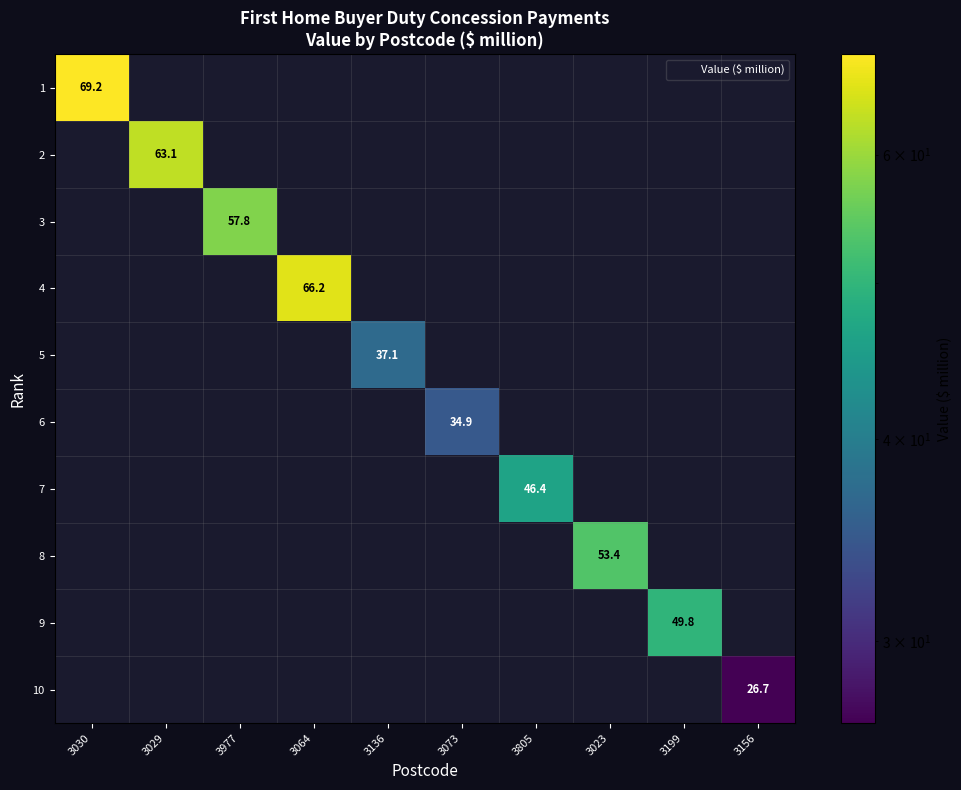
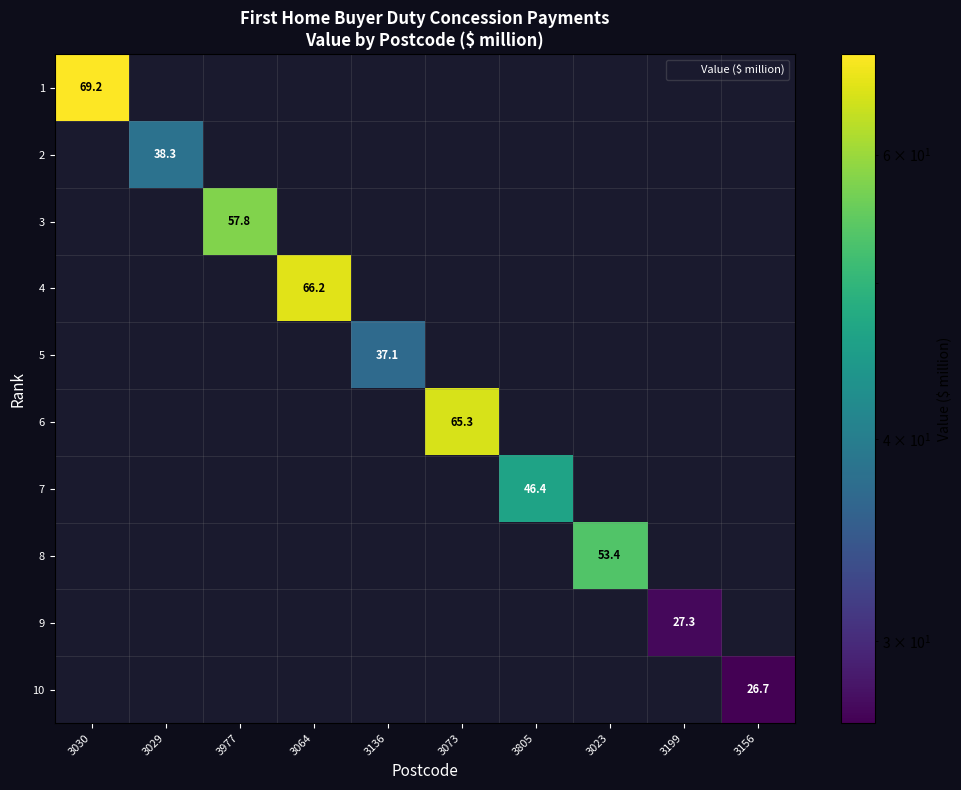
  {
    "1": {
      "3030": 69.2
    },
    "2": {
-     "3029": 63.1
+     "3029": 38.3
    },
    "3": {
      "3977": 57.8
    },
    "4": {
      "3064": 66.2
    },
    "5": {
      "3136": 37.1
    },
    "6": {
-     "3073": 34.9
+     "3073": 65.3
    },
    "7": {
      "3805": 46.4
    },
    "8": {
      "3023": 53.4
    },
    "9": {
-     "3199": 49.8
+     "3199": 27.3
    },
    "10": {
      "3156": 26.7
    }
  }
